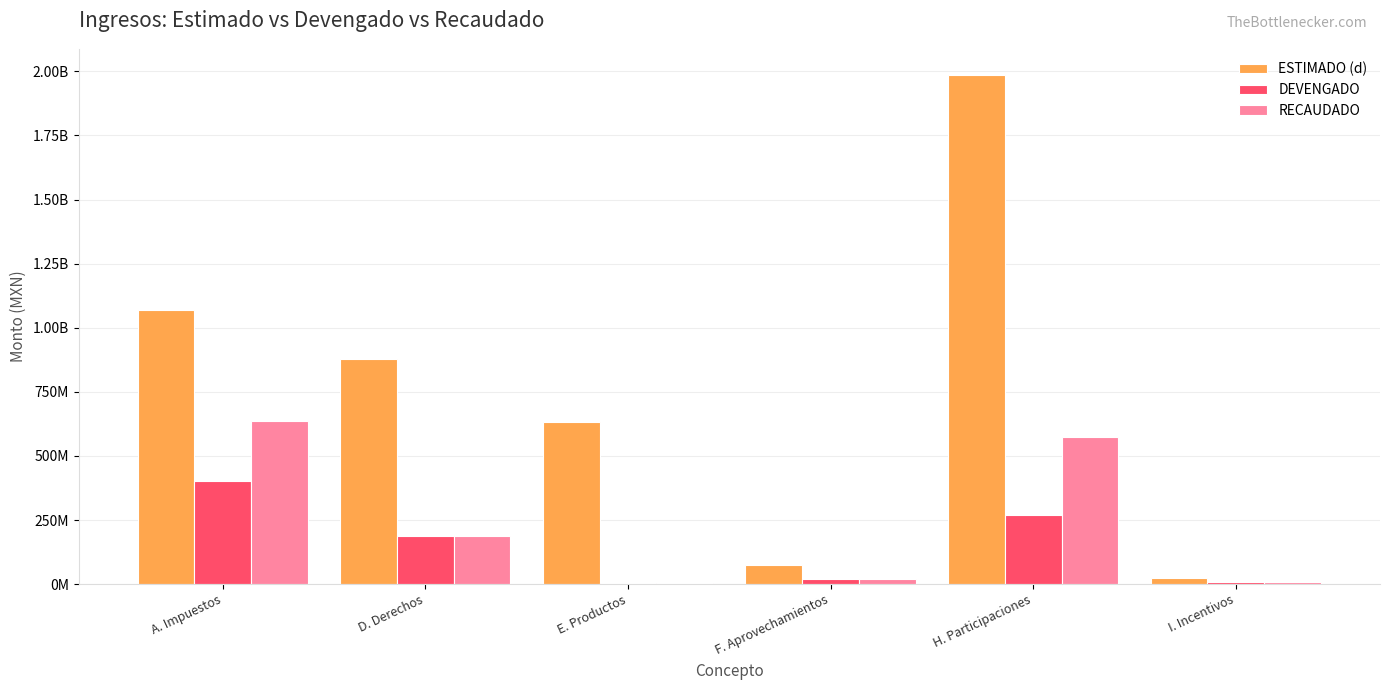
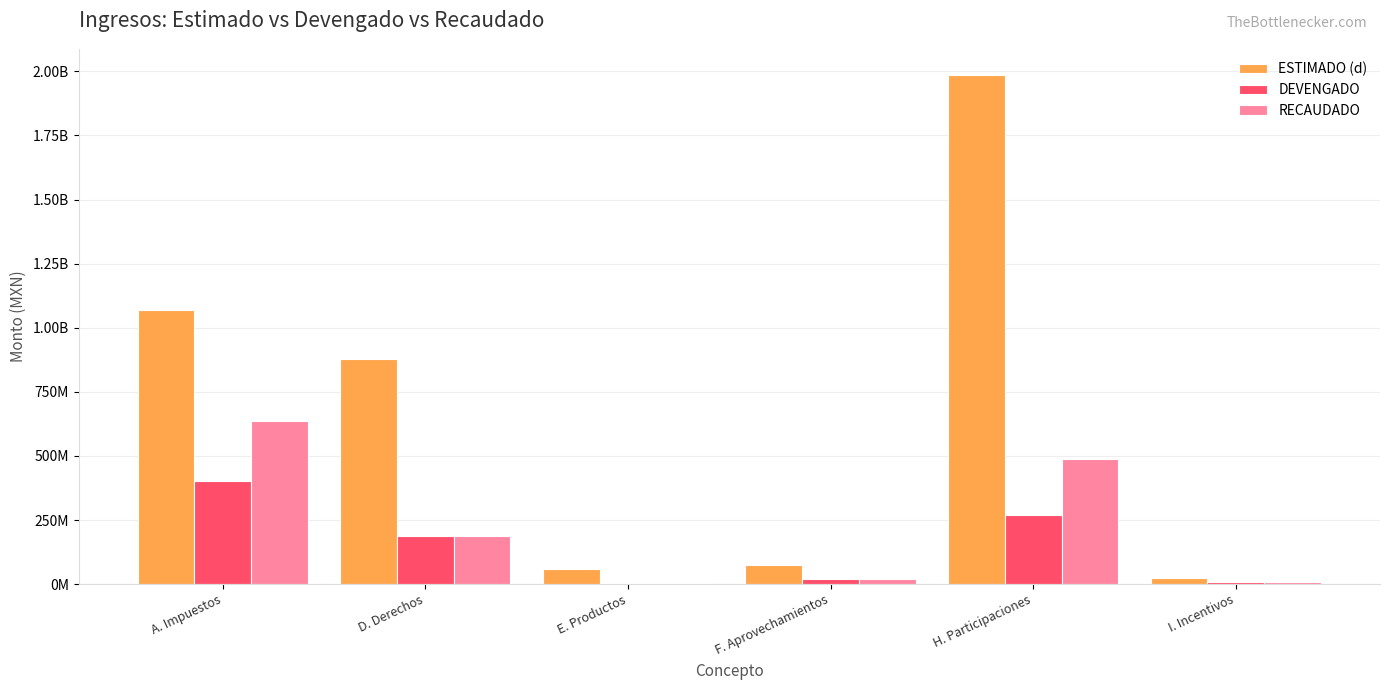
  {
    "ESTIMADO (d)": {
      "A. Impuestos": 1070000000,
      "D. Derechos": 880000000,
-     "E. Productos": 630000000,
+     "E. Productos": 60000000,
      "F. Aprovechamientos": 80000000,
      "H. Participaciones": 1990000000,
      "I. Incentivos": 30000000
    },
    "DEVENGADO": {
      "A. Impuestos": 400000000,
      "D. Derechos": 190000000,
      "F. Aprovechamientos": 20000000,
      "H. Participaciones": 270000000
    },
    "RECAUDADO": {
      "A. Impuestos": 630000000,
      "D. Derechos": 190000000,
      "F. Aprovechamientos": 20000000,
-     "H. Participaciones": 570000000
+     "H. Participaciones": 490000000
    }
  }
